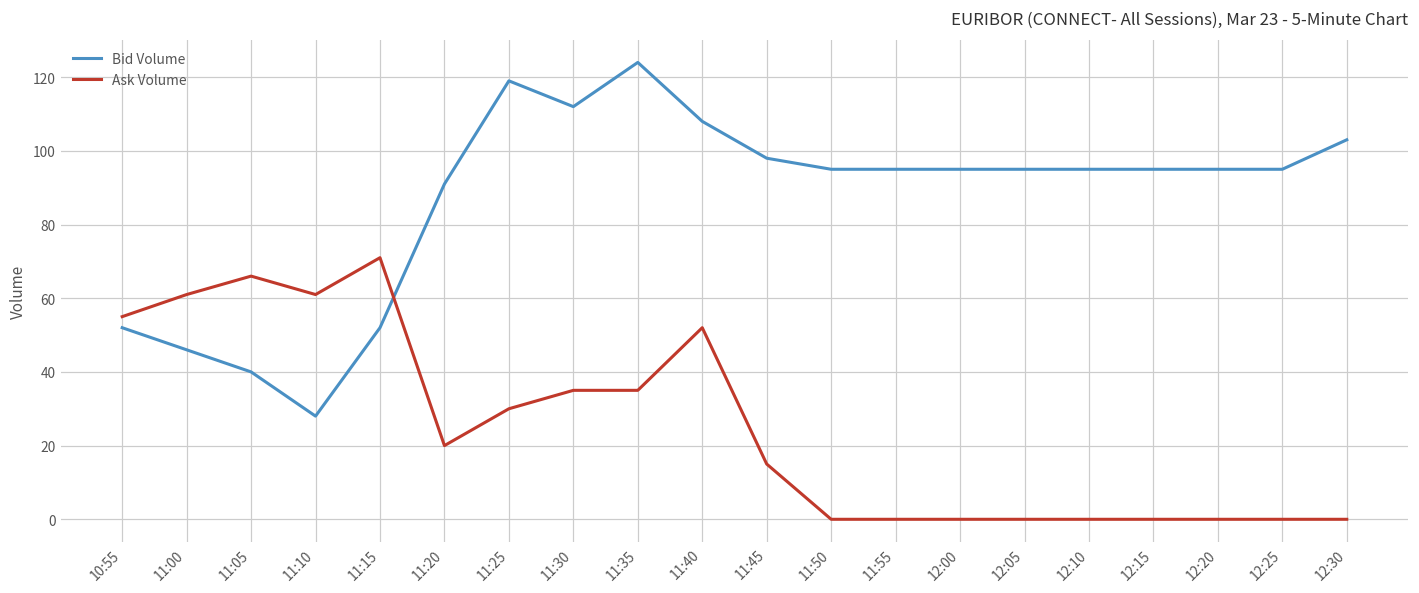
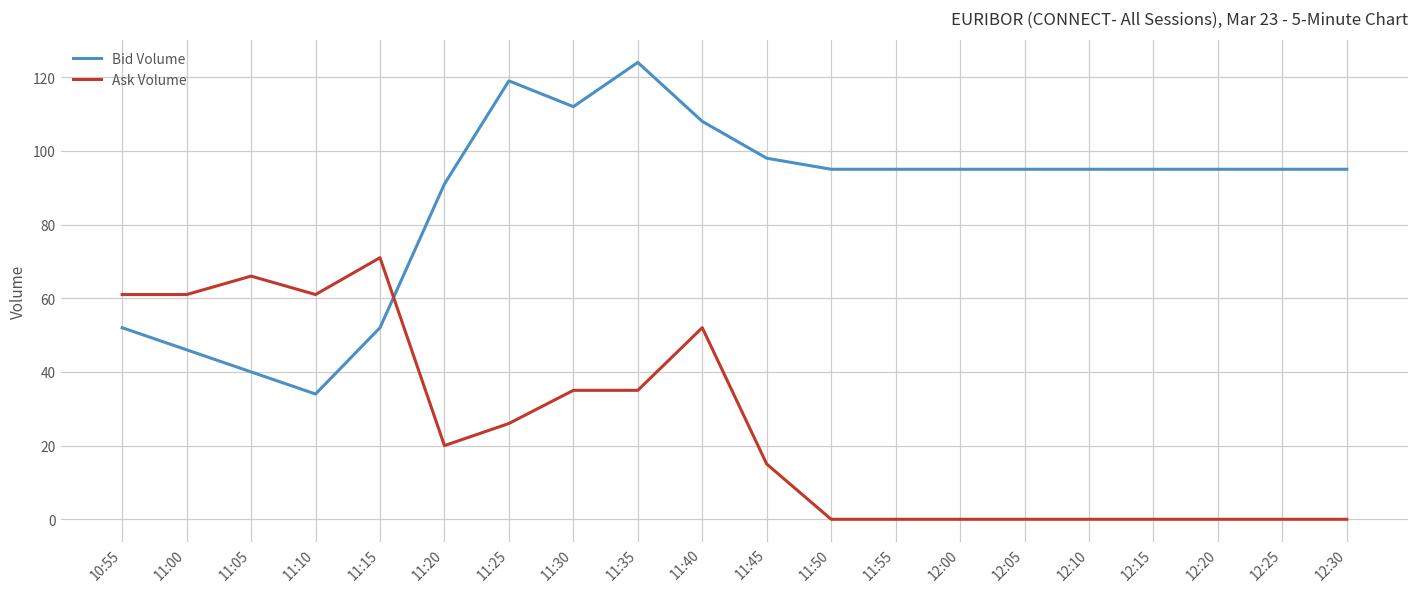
  {
    "Bid Volume": {
      "10:55": 52,
      "11:00": 46,
      "11:05": 40,
-     "11:10": 28,
+     "11:10": 34,
      "11:15": 52,
      "11:20": 91,
      "11:25": 119,
      "11:30": 112,
      "11:35": 124,
      "11:40": 108,
      "11:45": 98,
      "11:50": 95,
      "11:55": 95,
      "12:00": 95,
      "12:05": 95,
      "12:10": 95,
      "12:15": 95,
      "12:20": 95,
      "12:25": 95,
-     "12:30": 103
+     "12:30": 95
    },
    "Ask Volume": {
-     "10:55": 55,
+     "10:55": 61,
      "11:00": 61,
      "11:05": 66,
      "11:10": 61,
      "11:15": 71,
      "11:20": 20,
-     "11:25": 30,
+     "11:25": 26,
      "11:30": 35,
      "11:35": 35,
      "11:40": 52,
      "11:45": 15,
      "11:50": 0,
      "11:55": 0,
      "12:00": 0,
      "12:05": 0,
      "12:10": 0,
      "12:15": 0,
      "12:20": 0,
      "12:25": 0,
      "12:30": 0
    }
  }
